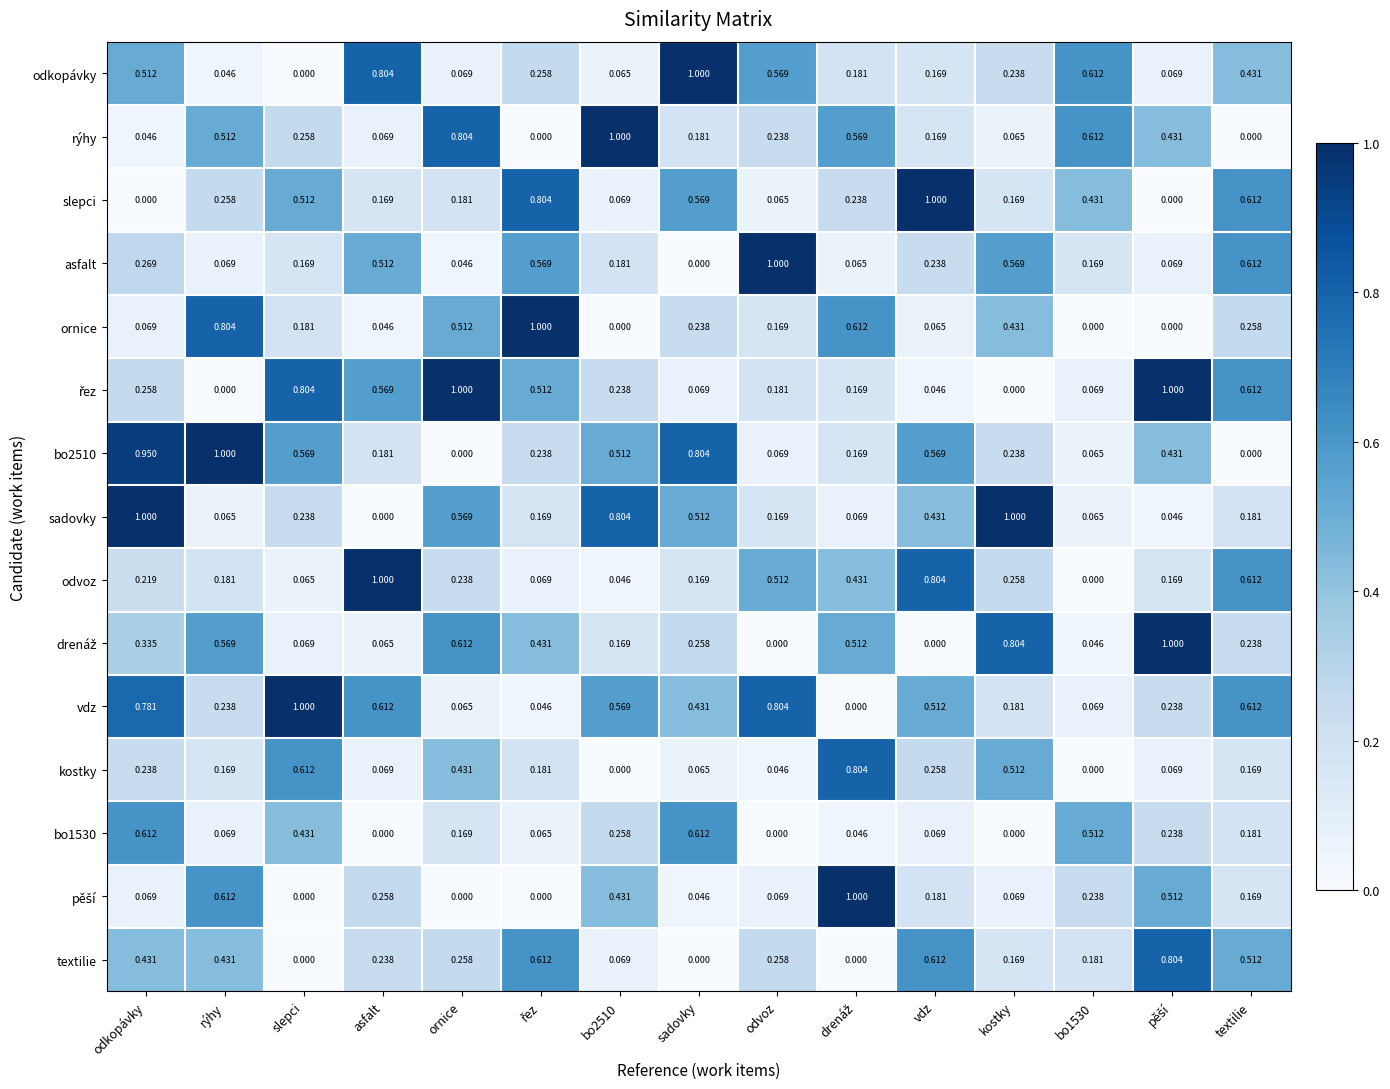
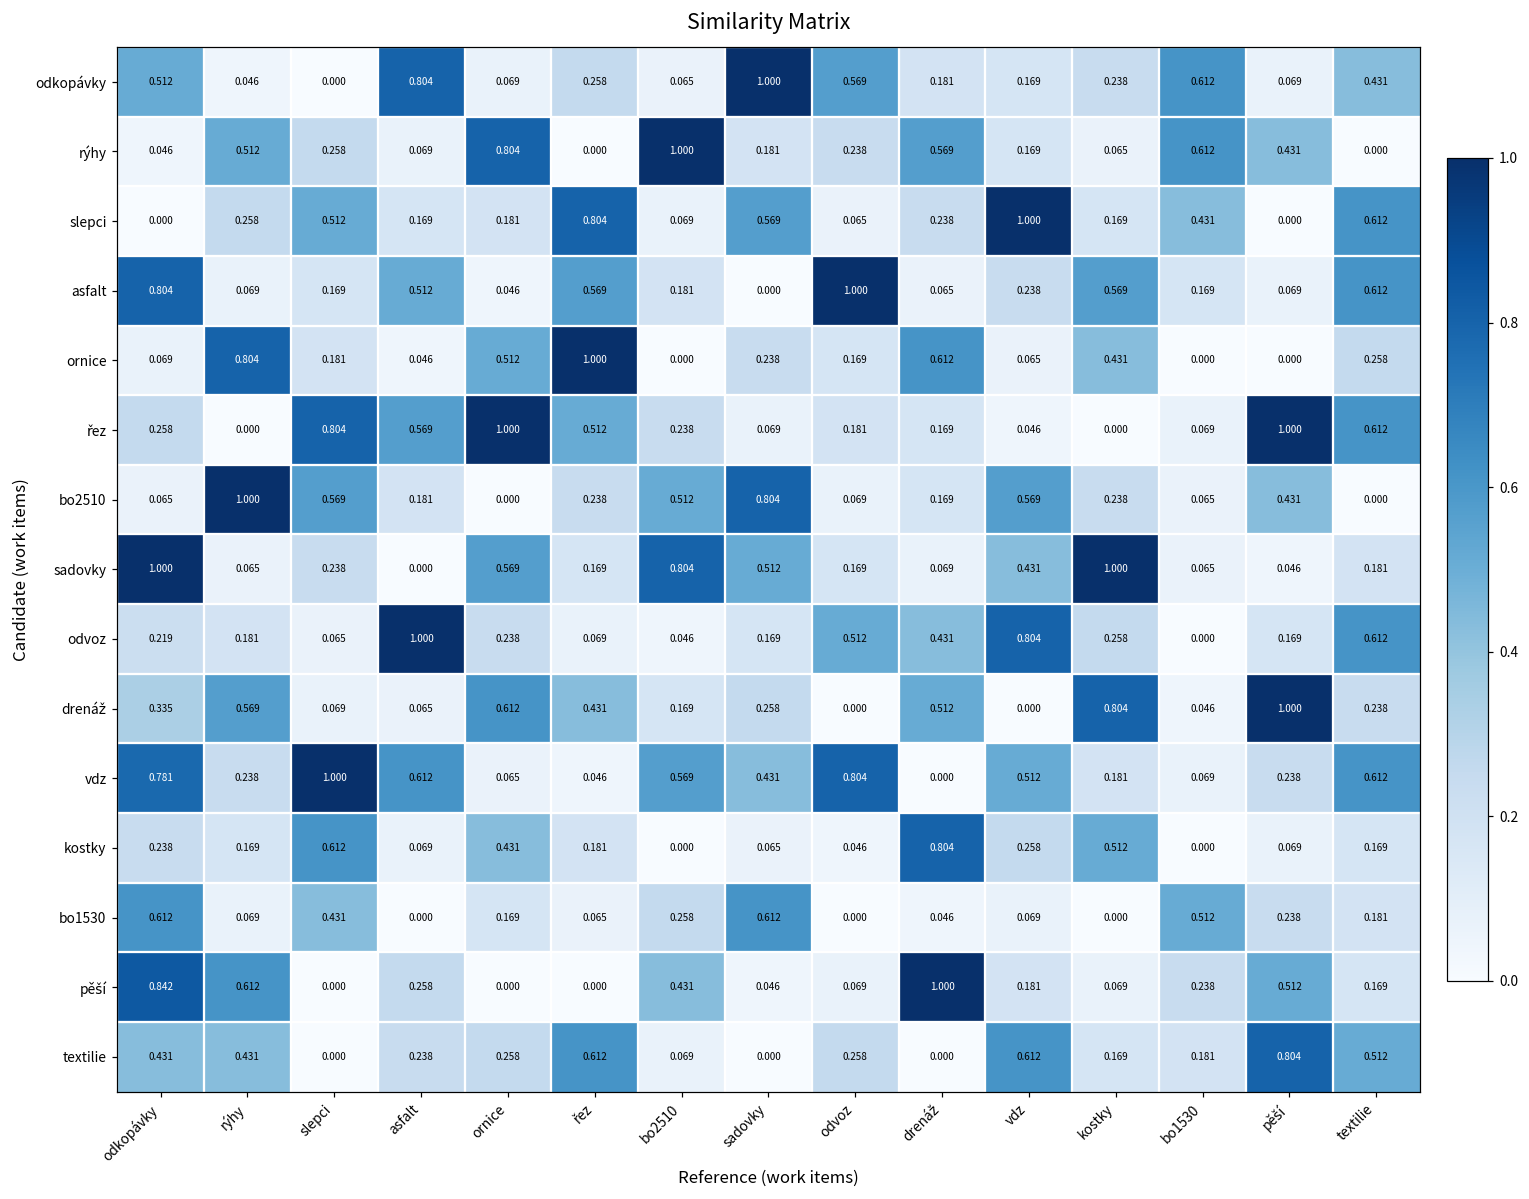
  {
    "asfalt": {
-     "odkopávky": 0.269,
+     "odkopávky": 0.804,
      "rýhy": 0.069,
      "slepci": 0.169,
      "asfalt": 0.512,
      "ornice": 0.046,
      "řez": 0.569,
      "bo2510": 0.181,
      "sadovky": 0.000,
      "odvoz": 1.000,
      "drenáž": 0.065,
      "vdz": 0.238,
      "kostky": 0.569,
      "bo1530": 0.169,
      "pěší": 0.069,
      "textilie": 0.612
    },
    "bo2510": {
-     "odkopávky": 0.950,
+     "odkopávky": 0.065,
      "rýhy": 1.000,
      "slepci": 0.569,
      "asfalt": 0.181,
      "ornice": 0.000,
      "řez": 0.238,
      "bo2510": 0.512,
      "sadovky": 0.804,
      "odvoz": 0.069,
      "drenáž": 0.169,
      "vdz": 0.569,
      "kostky": 0.238,
      "bo1530": 0.065,
      "pěší": 0.431,
      "textilie": 0.000
    },
    "pěší": {
-     "odkopávky": 0.069,
+     "odkopávky": 0.842,
      "rýhy": 0.612,
      "slepci": 0.000,
      "asfalt": 0.258,
      "ornice": 0.000,
      "řez": 0.000,
      "bo2510": 0.431,
      "sadovky": 0.046,
      "odvoz": 0.069,
      "drenáž": 1.000,
      "vdz": 0.181,
      "kostky": 0.069,
      "bo1530": 0.238,
      "pěší": 0.512,
      "textilie": 0.169
    }
  }
